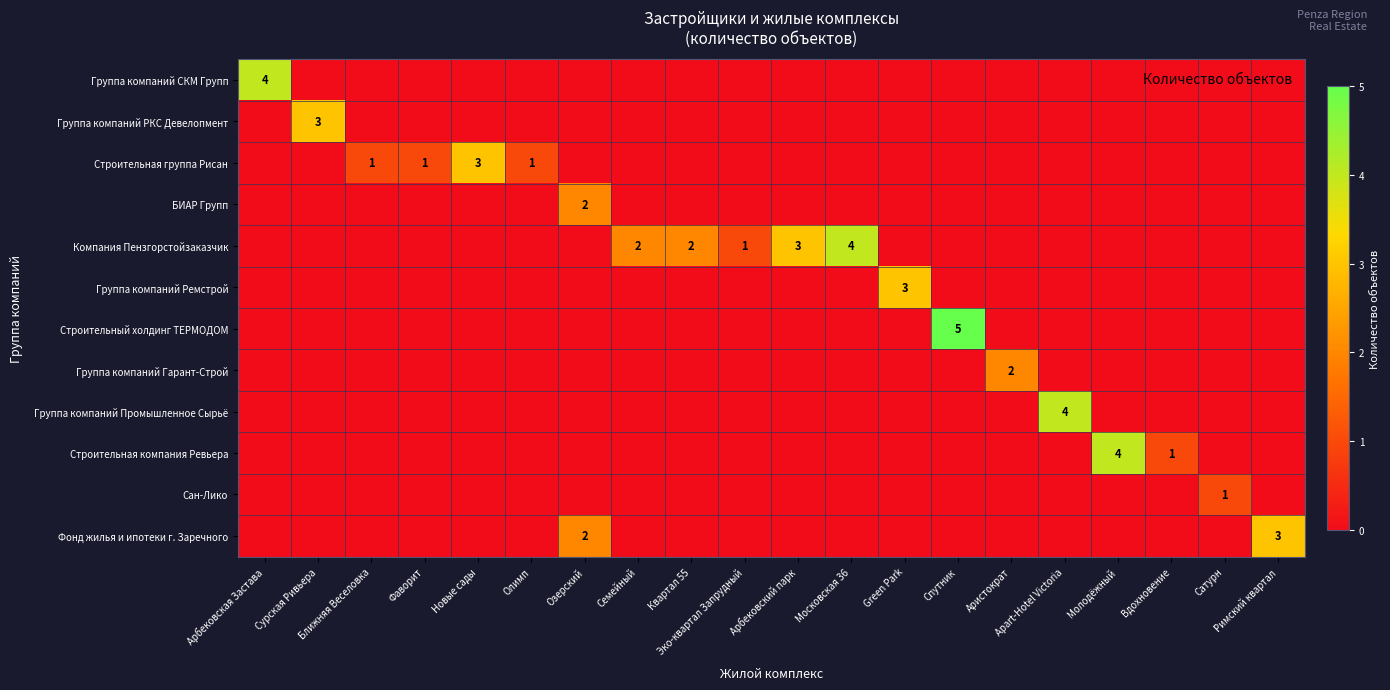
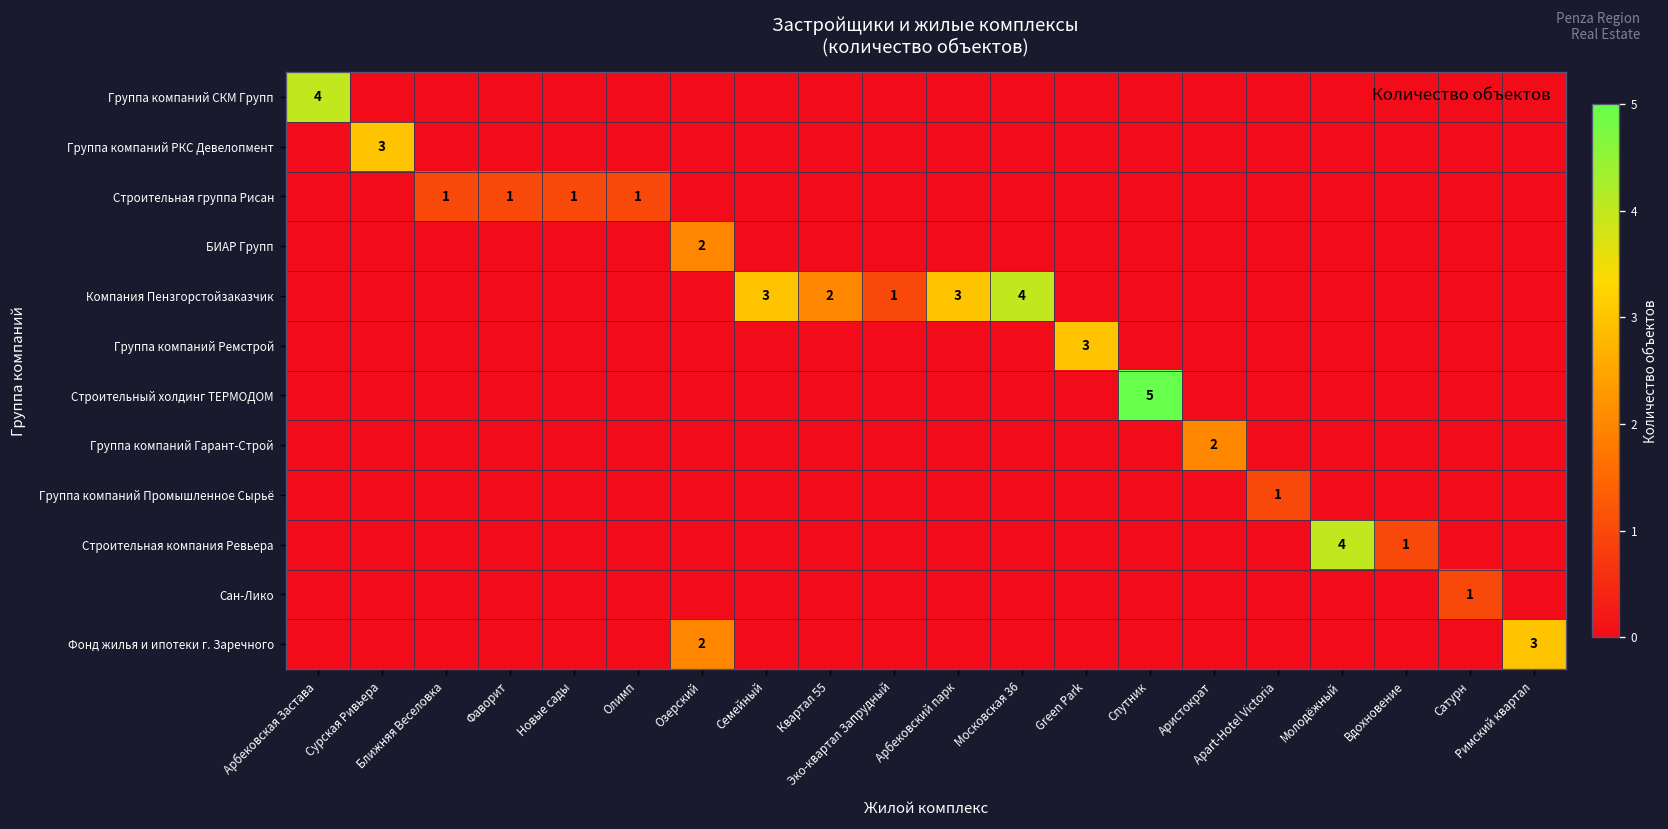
  {
    "Группа компаний СКМ Групп": {
      "Арбековская Застава": 4
    },
    "Группа компаний РКС Девелопмент": {
      "Сурская Ривьера": 3
    },
    "Строительная группа Рисан": {
      "Ближняя Веселовка": 1,
      "Фаворит": 1,
-     "Новые сады": 3,
+     "Новые сады": 1,
      "Олимп": 1
    },
    "БИАР Групп": {
      "Озерский": 2
    },
    "Компания Пензгорстойзаказчик": {
-     "Семейный": 2,
+     "Семейный": 3,
      "Квартал 55": 2,
      "Эко-квартал Запрудный": 1,
      "Арбековский парк": 3,
      "Московская 36": 4
    },
    "Группа компаний Ремстрой": {
      "Green Park": 3
    },
    "Строительный холдинг ТЕРМОДОМ": {
      "Спутник": 5
    },
    "Группа компаний Гарант-Строй": {
      "Аристократ": 2
    },
    "Группа компаний Промышленное Сырьё": {
-     "Apart-Hotel Victoria": 4
+     "Apart-Hotel Victoria": 1
    },
    "Строительная компания Ревьера": {
      "Молодёжный": 4,
      "Вдохновение": 1
    },
    "Сан-Лико": {
      "Сатурн": 1
    },
    "Фонд жилья и ипотеки г. Заречного": {
      "Озерский": 2,
      "Римский квартал": 3
    }
  }
